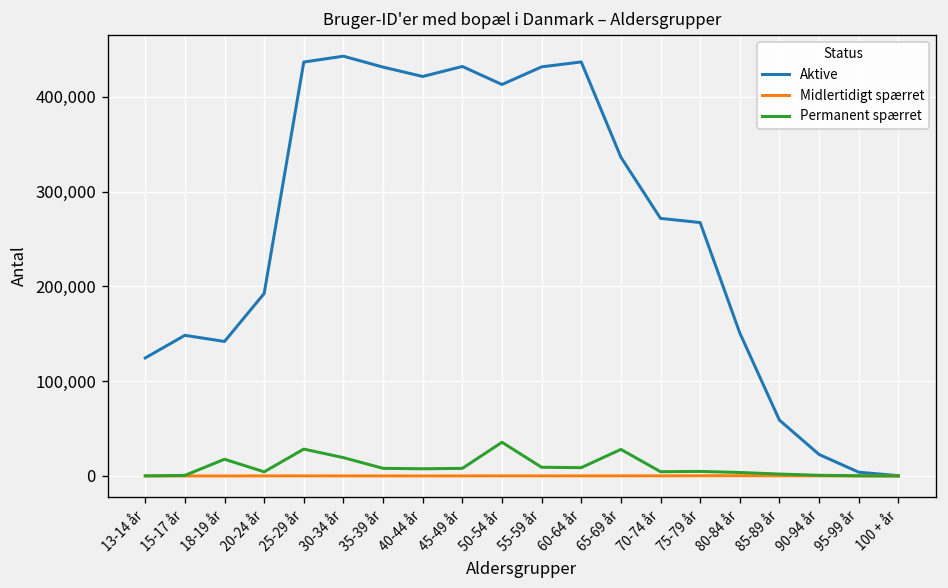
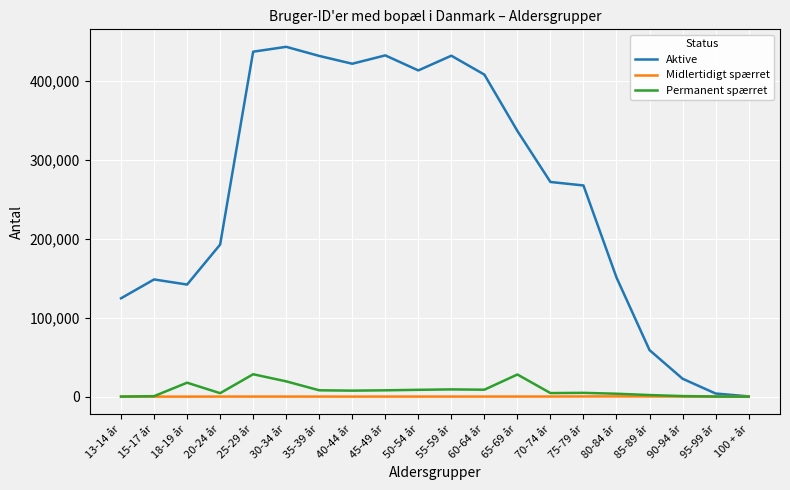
  {
    "Aktive": {
      "13-14 år": "120,000",
      "15-17 år": "150,000",
      "18-19 år": "140,000",
      "20-24 år": "190,000",
      "25-29 år": "440,000",
      "30-34 år": "440,000",
      "35-39 år": "430,000",
      "40-44 år": "420,000",
      "45-49 år": "430,000",
      "50-54 år": "410,000",
      "55-59 år": "430,000",
-     "60-64 år": "440,000",
+     "60-64 år": "410,000",
      "65-69 år": "340,000",
      "70-74 år": "270,000",
      "75-79 år": "270,000",
      "80-84 år": "150,000",
      "85-89 år": "60,000",
      "90-94 år": "20,000",
      "95-99 år": "0"
    },
    "Midlertidigt spærret": {
      "18-19 år": "0",
      "20-24 år": "0",
      "25-29 år": "0",
      "30-34 år": "0",
      "35-39 år": "0",
      "40-44 år": "0",
      "45-49 år": "0",
      "50-54 år": "0",
      "55-59 år": "0",
      "60-64 år": "0",
      "65-69 år": "0",
      "70-74 år": "0",
      "75-79 år": "0",
      "80-84 år": "0"
    },
    "Permanent spærret": {
      "18-19 år": "20,000",
      "20-24 år": "0",
      "25-29 år": "30,000",
      "30-34 år": "20,000",
      "35-39 år": "10,000",
      "40-44 år": "10,000",
      "45-49 år": "10,000",
-     "50-54 år": "40,000",
+     "50-54 år": "10,000",
      "55-59 år": "10,000",
      "60-64 år": "10,000",
      "65-69 år": "30,000",
      "70-74 år": "0",
      "75-79 år": "0",
      "80-84 år": "0"
    }
  }
